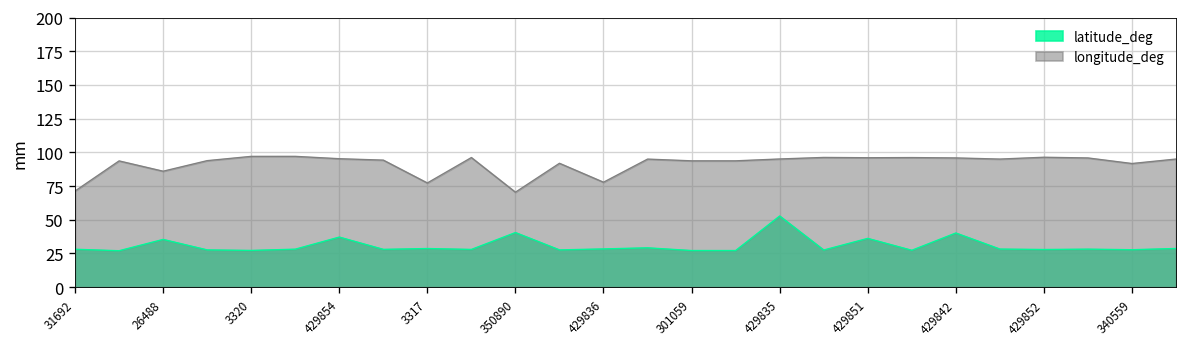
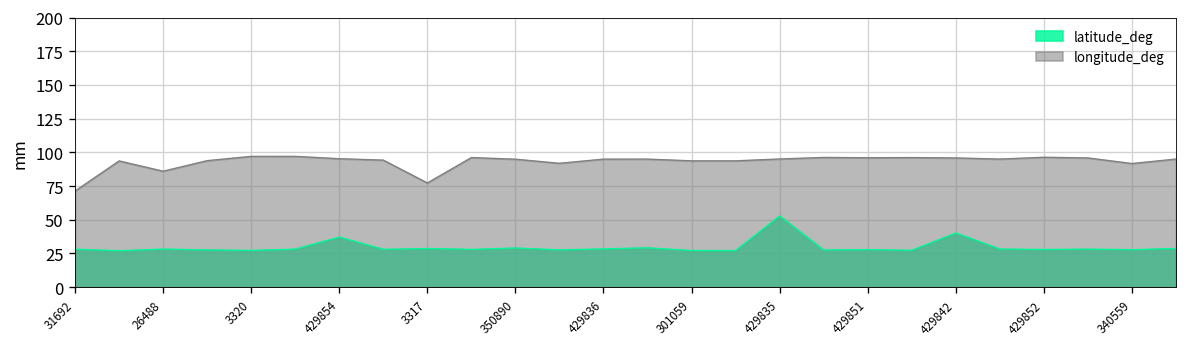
  {
    "latitude_deg": {
      "31692": 28,
-     "26488": 35,
+     "26488": 28,
      "3320": 27,
      "429854": 37,
      "3317": 29,
-     "350890": 40,
+     "350890": 29,
      "429836": 28,
      "301059": 27,
      "429835": 53,
-     "429851": 36,
+     "429851": 28,
      "429842": 40,
      "429852": 28,
      "340559": 28
    },
    "longitude_deg": {
      "31692": 71,
      "26488": 86,
      "3320": 97,
      "429854": 95,
      "3317": 77,
-     "350890": 70,
-     "429836": 78,
+     "350890": 95,
+     "429836": 95,
      "301059": 94,
      "429835": 95,
      "429851": 96,
      "429842": 96,
      "429852": 96,
      "340559": 92
    }
  }
